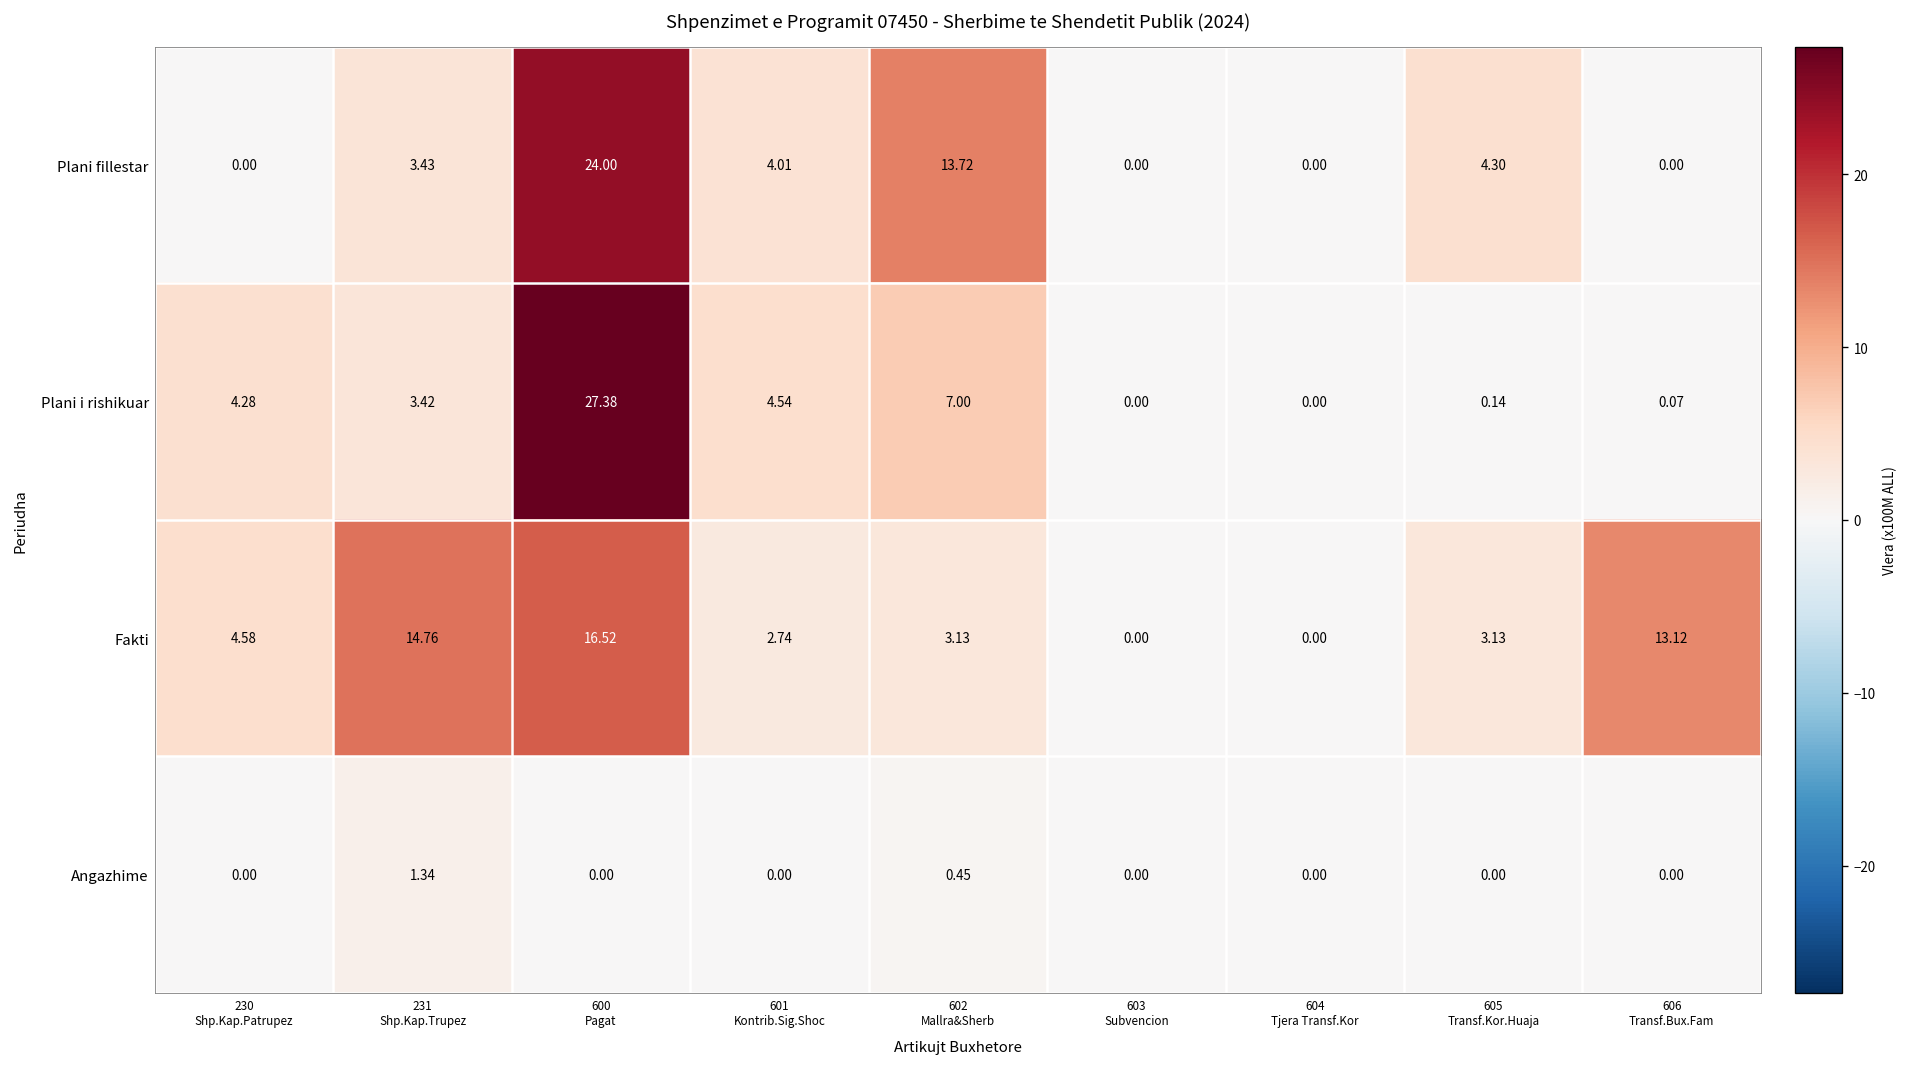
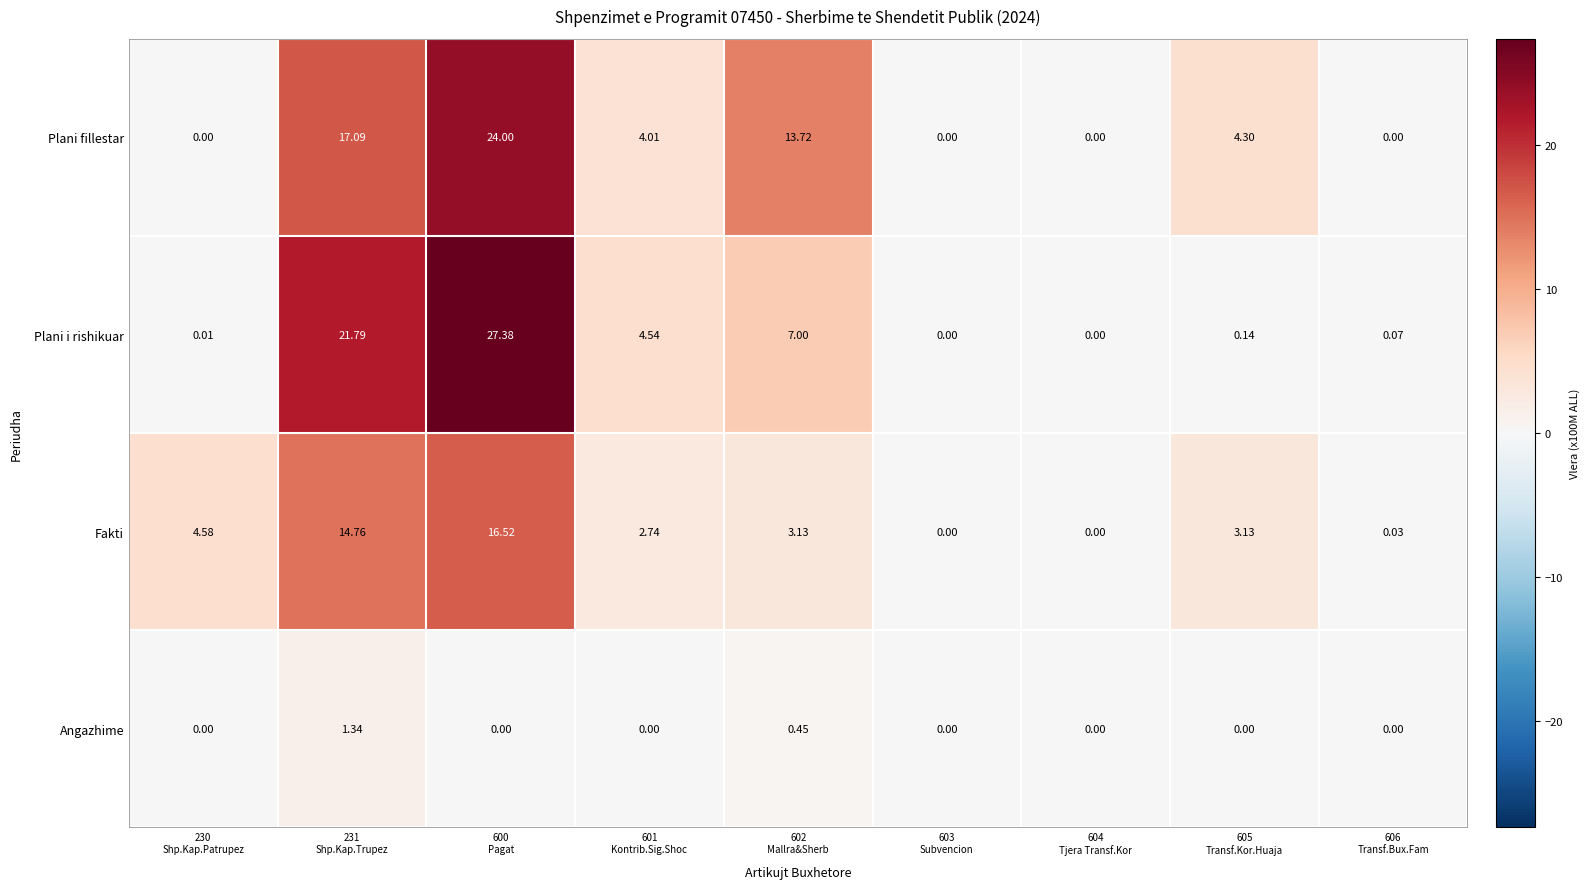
  {
    "Plani fillestar": {
      "230 Shp.Kap.Patrupez": 0.00,
-     "231 Shp.Kap.Trupez": 3.43,
+     "231 Shp.Kap.Trupez": 17.09,
      "600 Pagat": 24.00,
      "601 Kontrib.Sig.Shoc": 4.01,
      "602 Mallra&Sherb": 13.72,
      "603 Subvencion": 0.00,
      "604 Tjera Transf.Kor": 0.00,
      "605 Transf.Kor.Huaja": 4.30,
      "606 Transf.Bux.Fam": 0.00
    },
    "Plani i rishikuar": {
-     "230 Shp.Kap.Patrupez": 4.28,
-     "231 Shp.Kap.Trupez": 3.42,
+     "230 Shp.Kap.Patrupez": 0.01,
+     "231 Shp.Kap.Trupez": 21.79,
      "600 Pagat": 27.38,
      "601 Kontrib.Sig.Shoc": 4.54,
      "602 Mallra&Sherb": 7.00,
      "603 Subvencion": 0.00,
      "604 Tjera Transf.Kor": 0.00,
      "605 Transf.Kor.Huaja": 0.14,
      "606 Transf.Bux.Fam": 0.07
    },
    "Fakti": {
      "230 Shp.Kap.Patrupez": 4.58,
      "231 Shp.Kap.Trupez": 14.76,
      "600 Pagat": 16.52,
      "601 Kontrib.Sig.Shoc": 2.74,
      "602 Mallra&Sherb": 3.13,
      "603 Subvencion": 0.00,
      "604 Tjera Transf.Kor": 0.00,
      "605 Transf.Kor.Huaja": 3.13,
-     "606 Transf.Bux.Fam": 13.12
+     "606 Transf.Bux.Fam": 0.03
    },
    "Angazhime": {
      "230 Shp.Kap.Patrupez": 0.00,
      "231 Shp.Kap.Trupez": 1.34,
      "600 Pagat": 0.00,
      "601 Kontrib.Sig.Shoc": 0.00,
      "602 Mallra&Sherb": 0.45,
      "603 Subvencion": 0.00,
      "604 Tjera Transf.Kor": 0.00,
      "605 Transf.Kor.Huaja": 0.00,
      "606 Transf.Bux.Fam": 0.00
    }
  }
